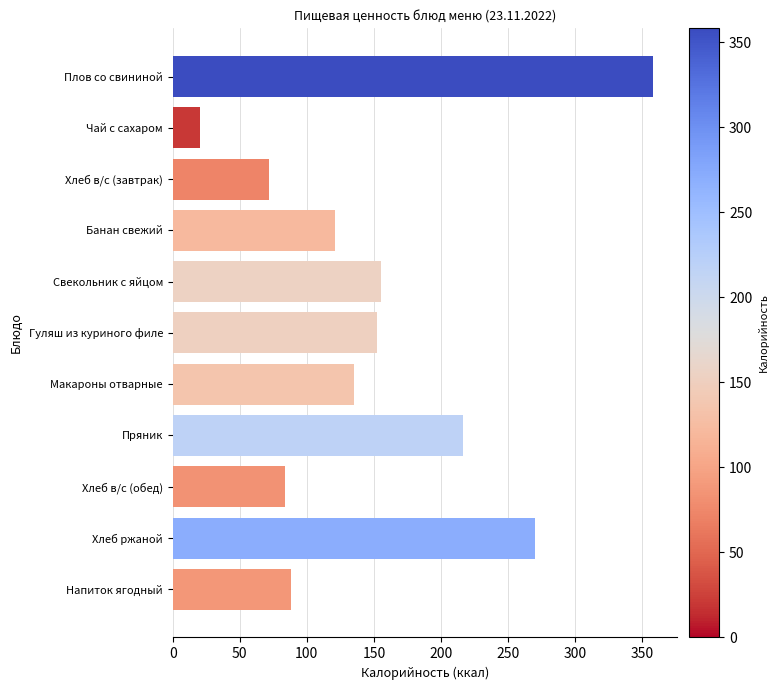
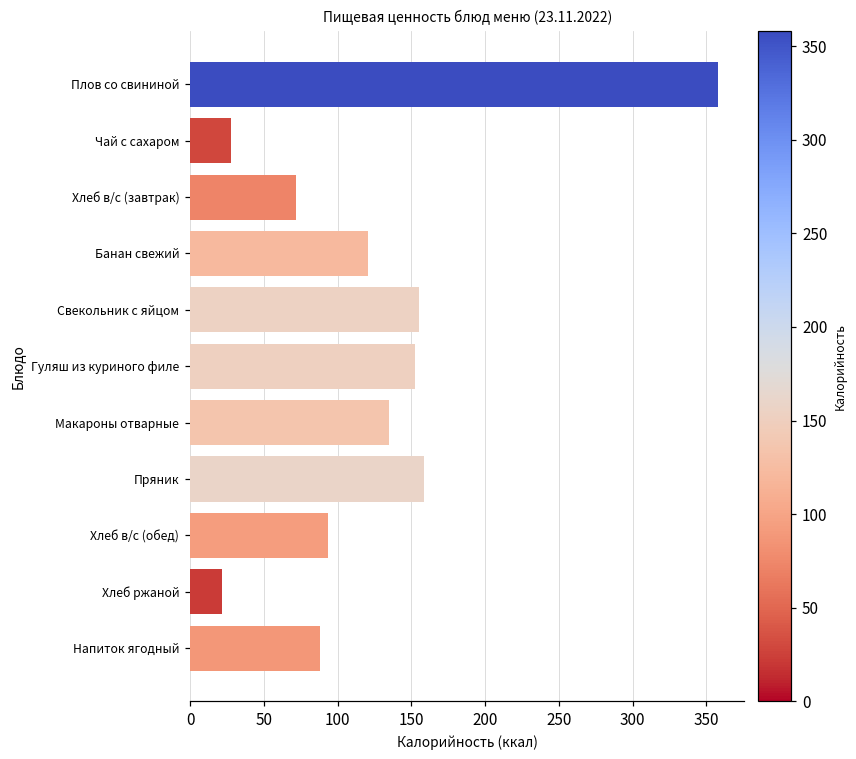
  {
    "Плов со свининой": 358,
-   "Чай с сахаром": 20,
+   "Чай с сахаром": 28,
    "Хлеб в/с (завтрак)": 72,
    "Банан свежий": 121,
    "Свекольник с яйцом": 155,
    "Гуляш из куриного филе": 152,
    "Макароны отварные": 135,
-   "Пряник": 217,
-   "Хлеб в/с (обед)": 84,
-   "Хлеб ржаной": 270,
+   "Пряник": 158,
+   "Хлеб в/с (обед)": 93,
+   "Хлеб ржаной": 22,
    "Напиток ягодный": 88
  }
